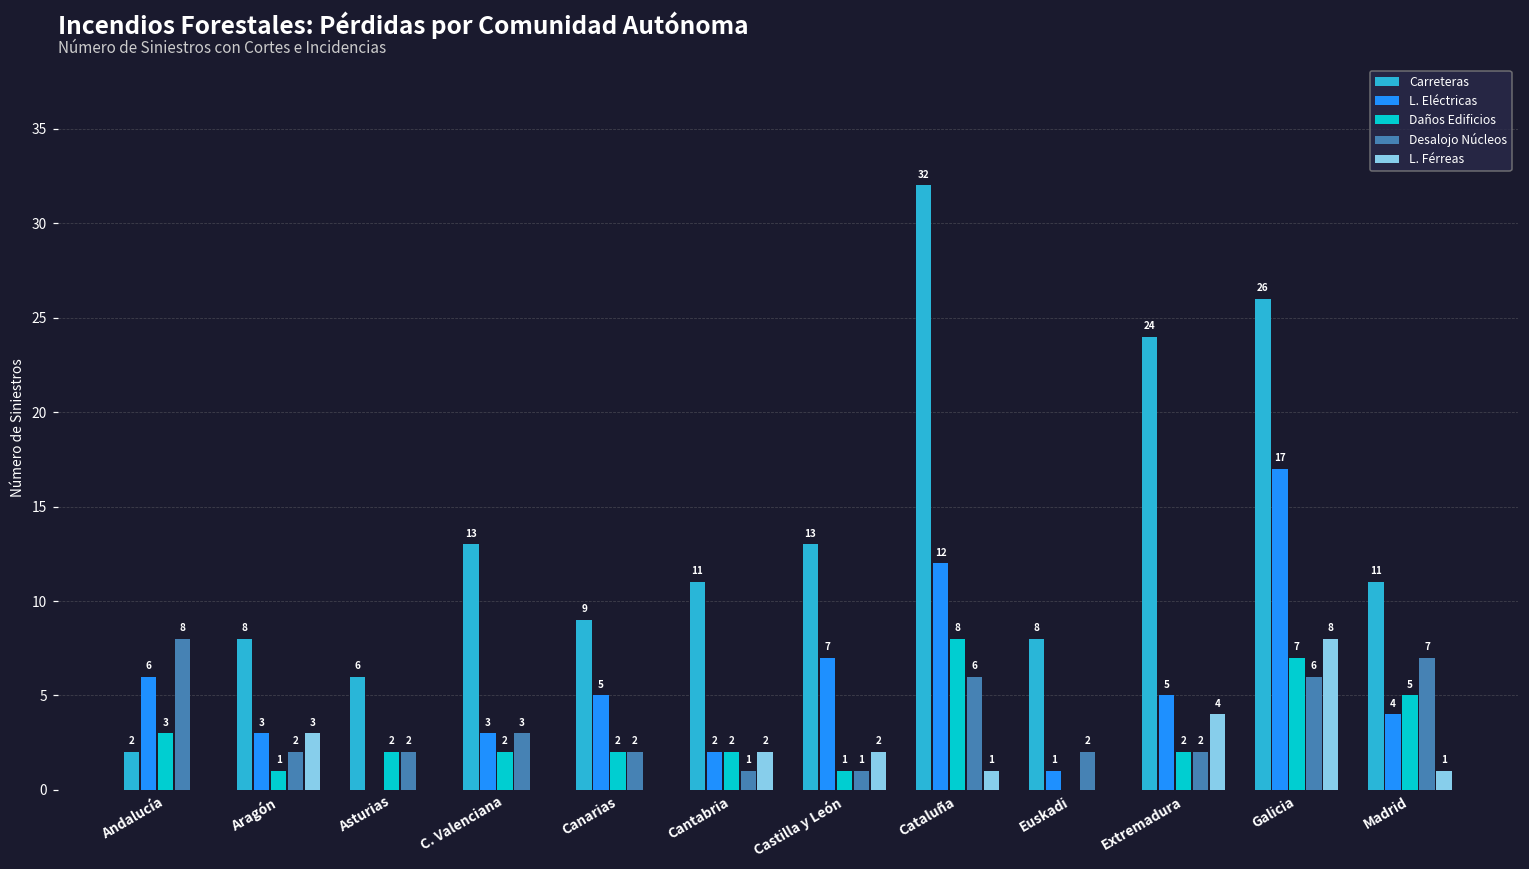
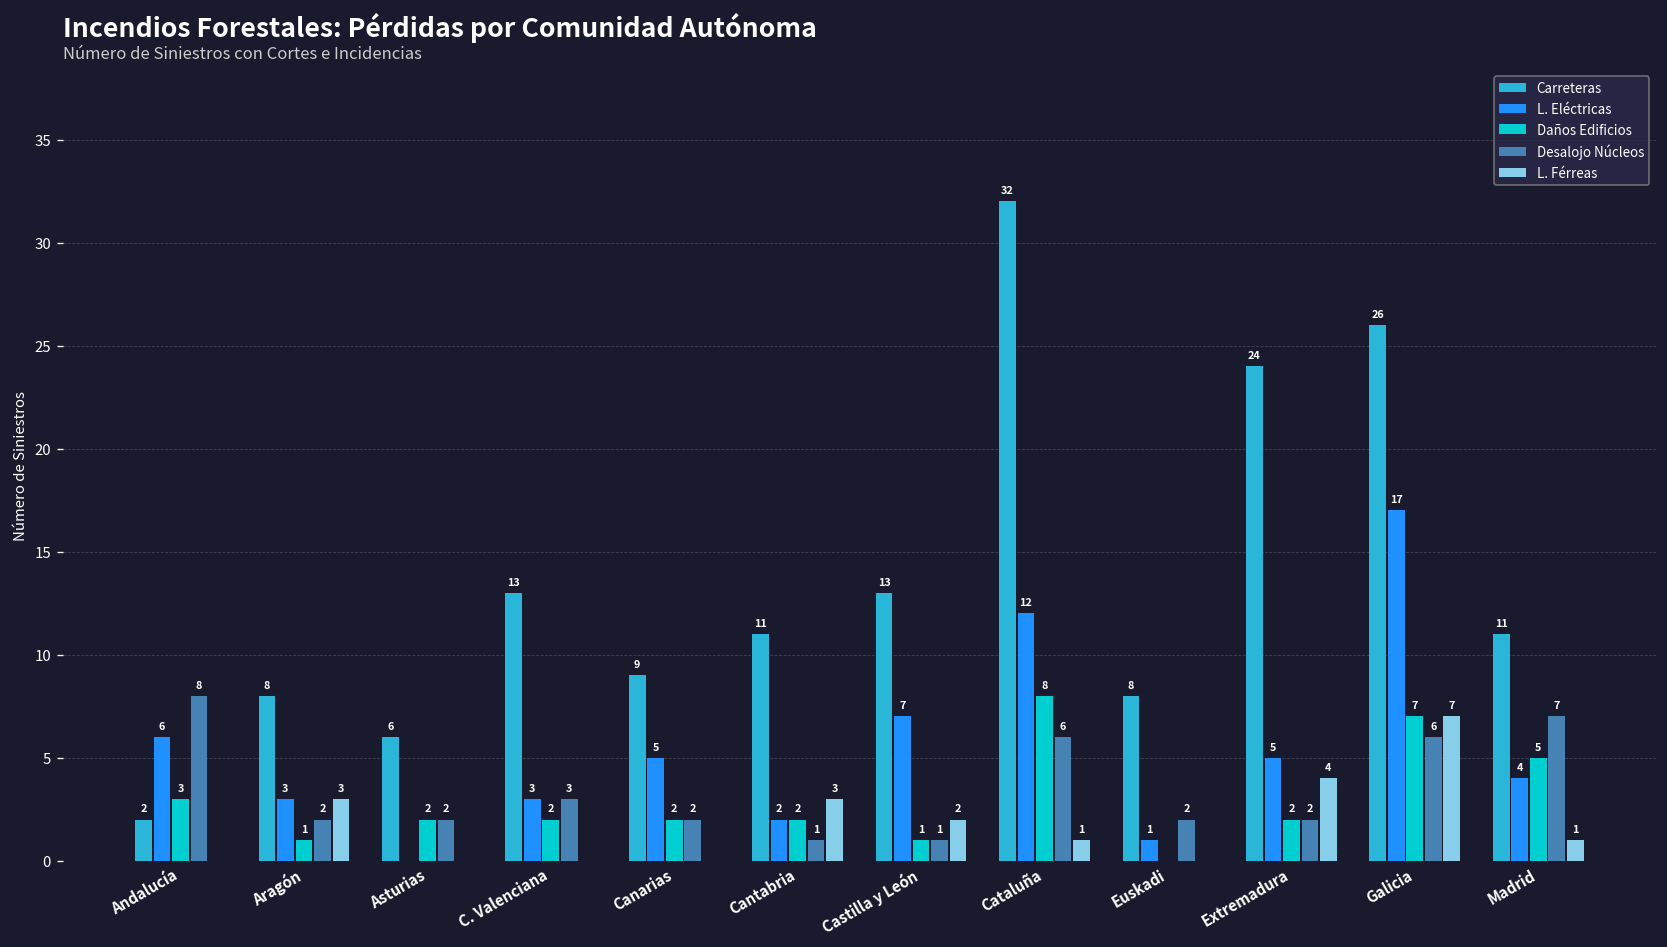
  {
    "Desalojo Núcleos": {
      "Andalucía": 8,
      "Aragón": 2,
      "Asturias": 2,
      "C. Valenciana": 3,
      "Canarias": 2,
      "Cantabria": 1,
      "Castilla y León": 1,
      "Cataluña": 6,
      "Euskadi": 2,
      "Extremadura": 2,
      "Galicia": 6,
      "Madrid": 7
    },
    "L. Férreas": {
      "Aragón": 3,
-     "Cantabria": 2,
+     "Cantabria": 3,
      "Castilla y León": 2,
      "Cataluña": 1,
      "Extremadura": 4,
-     "Galicia": 8,
+     "Galicia": 7,
      "Madrid": 1
    }
  }
